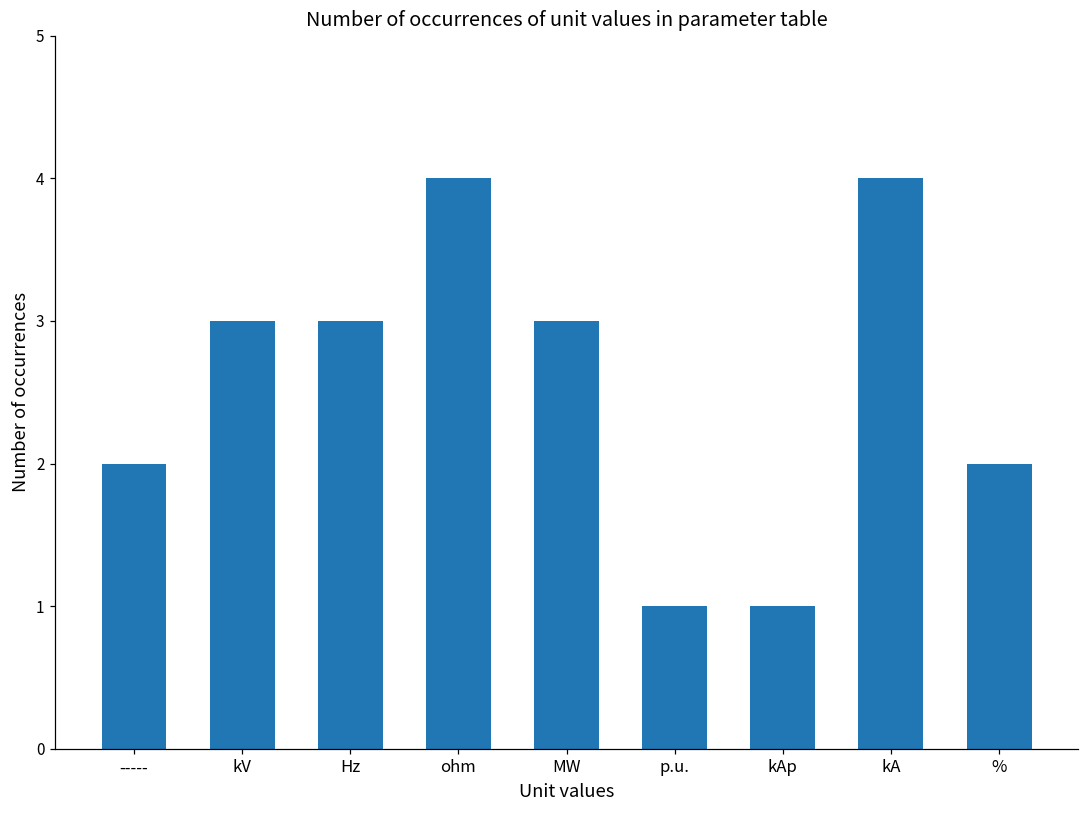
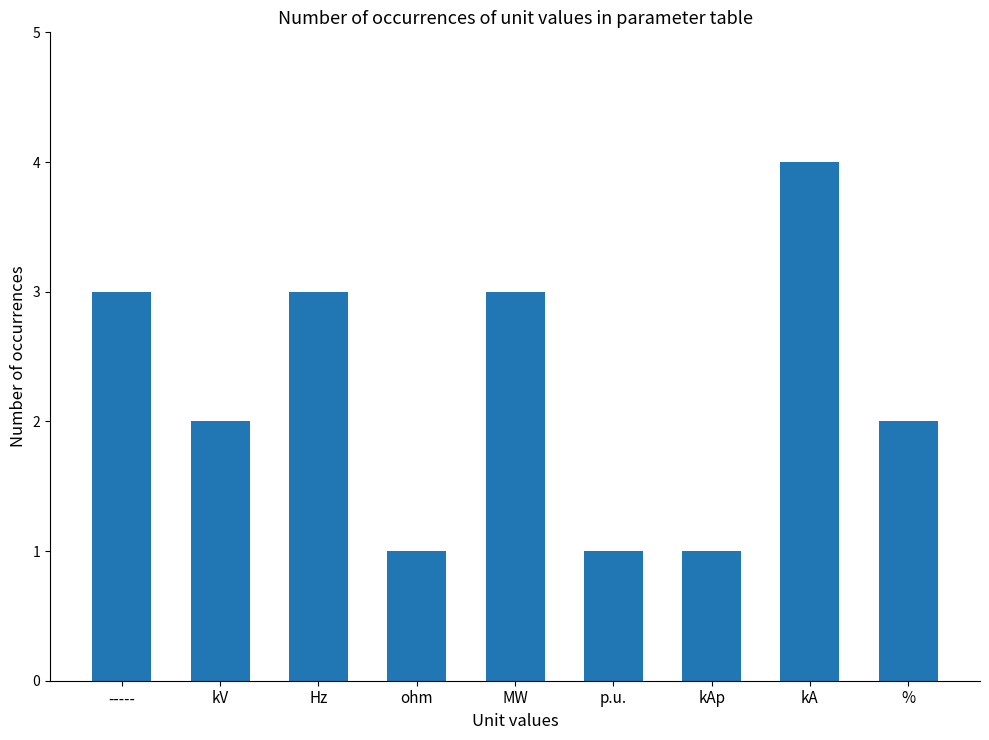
  {
-   "-----": 2,
-   "kV": 3,
+   "-----": 3,
+   "kV": 2,
    "Hz": 3,
-   "ohm": 4,
+   "ohm": 1,
    "MW": 3,
    "p.u.": 1,
    "kAp": 1,
    "kA": 4,
    "%": 2
  }
